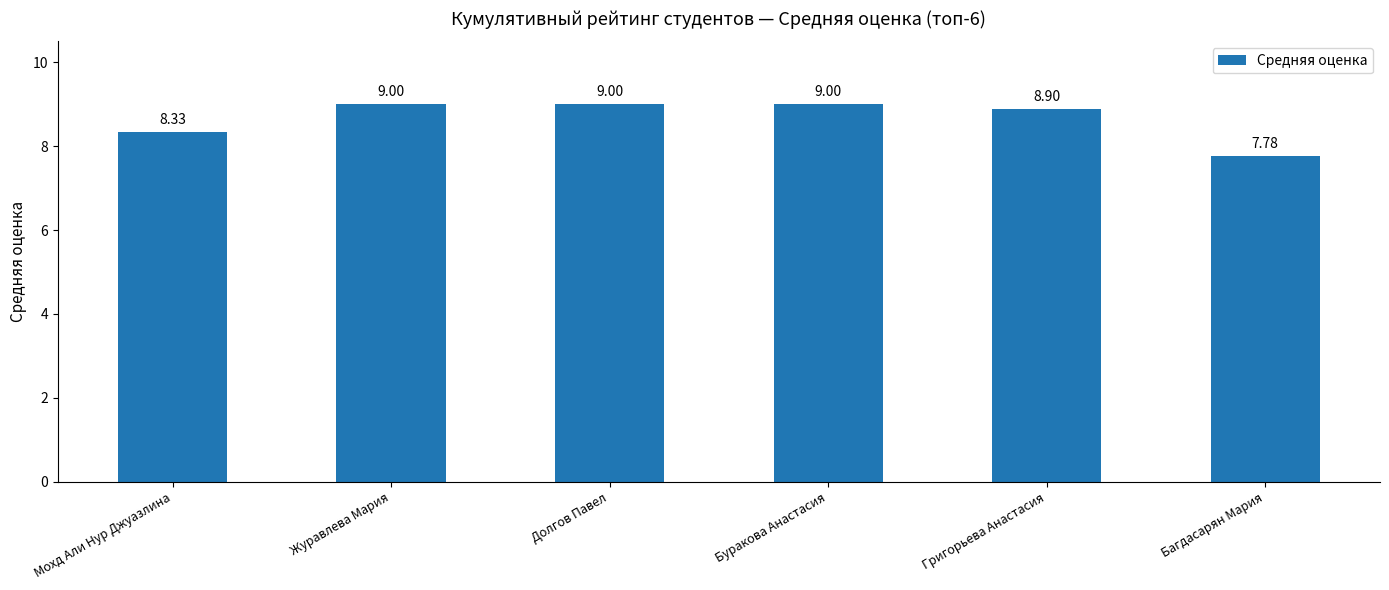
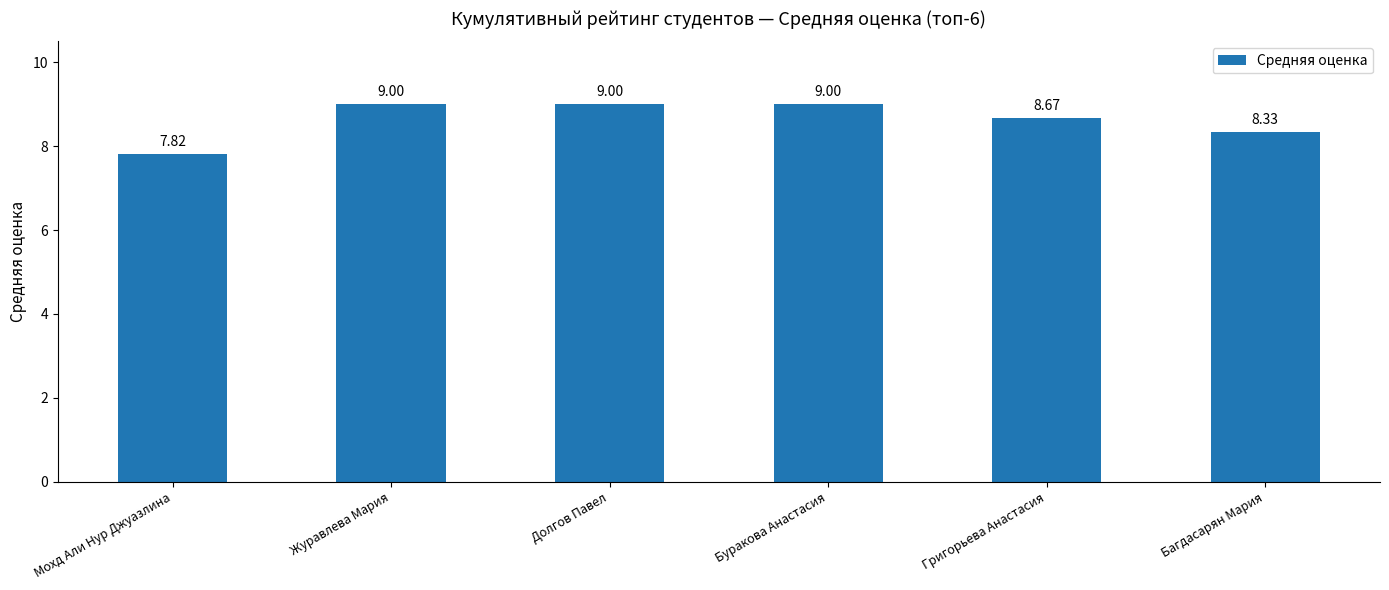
  {
-   "Мохд Али Нур Джуазлина": 8.33,
+   "Мохд Али Нур Джуазлина": 7.82,
    "Журавлева Мария": 9.00,
    "Долгов Павел": 9.00,
    "Буракова Анастасия": 9.00,
-   "Григорьева Анастасия": 8.90,
-   "Багдасарян Мария": 7.78
+   "Григорьева Анастасия": 8.67,
+   "Багдасарян Мария": 8.33
  }
